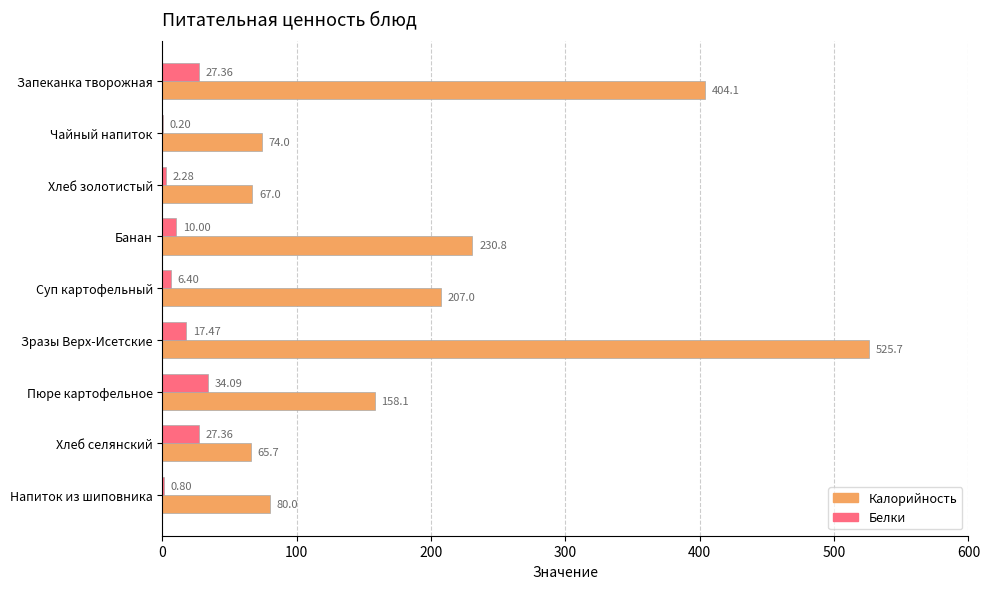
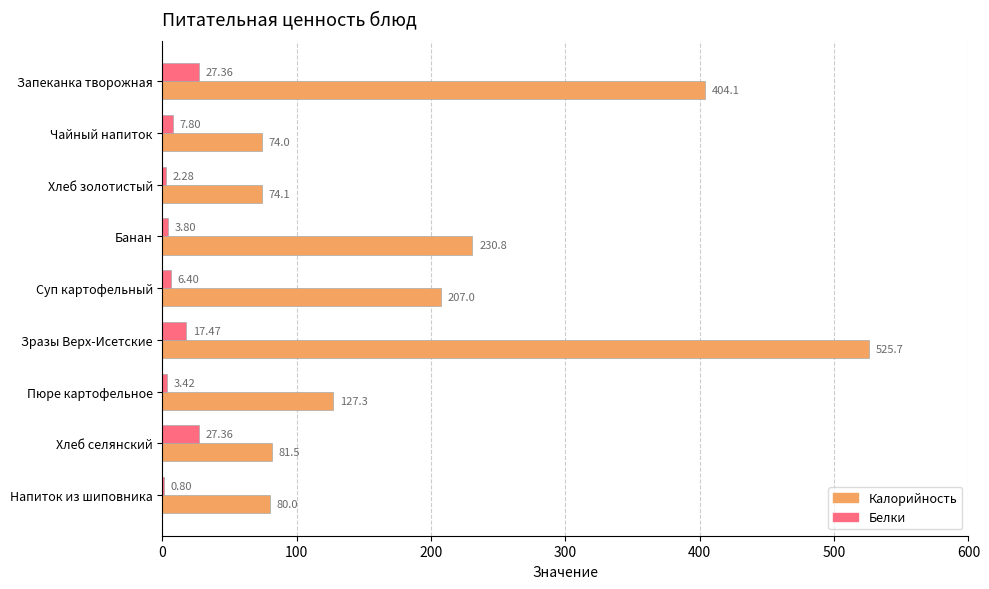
  {
    "Калорийность": {
      "Запеканка творожная": 404.1,
      "Чайный напиток": 74.0,
-     "Хлеб золотистый": 67.0,
+     "Хлеб золотистый": 74.1,
      "Банан": 230.8,
      "Суп картофельный": 207.0,
      "Зразы Верх-Исетские": 525.7,
-     "Пюре картофельное": 158.1,
-     "Хлеб селянский": 65.7,
+     "Пюре картофельное": 127.3,
+     "Хлеб селянский": 81.5,
      "Напиток из шиповника": 80.0
    },
    "Белки": {
      "Запеканка творожная": 27.36,
-     "Чайный напиток": 0.20,
+     "Чайный напиток": 7.80,
      "Хлеб золотистый": 2.28,
-     "Банан": 10.00,
+     "Банан": 3.80,
      "Суп картофельный": 6.40,
      "Зразы Верх-Исетские": 17.47,
-     "Пюре картофельное": 34.09,
+     "Пюре картофельное": 3.42,
      "Хлеб селянский": 27.36,
      "Напиток из шиповника": 0.80
    }
  }
